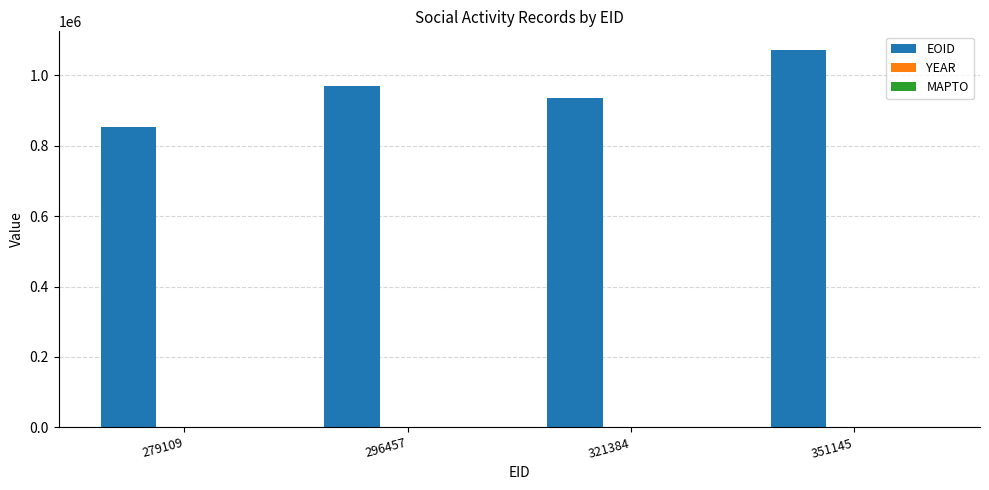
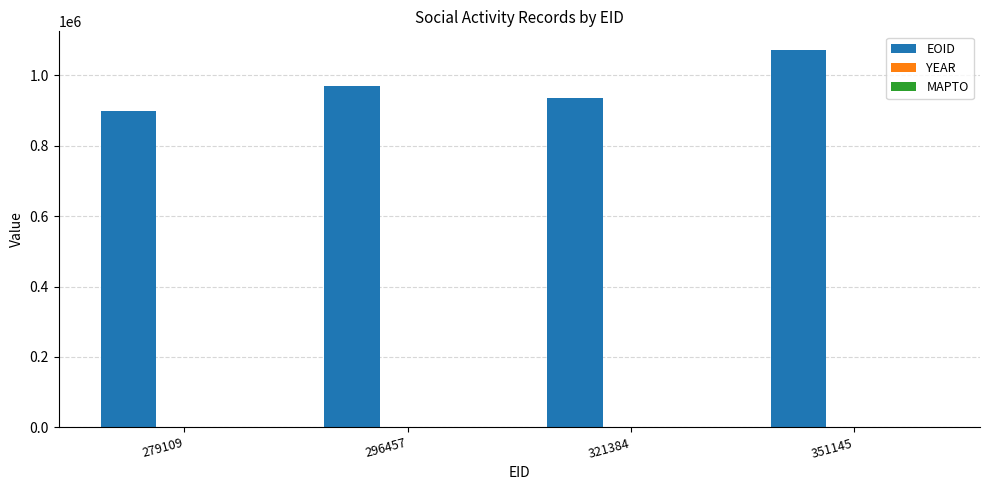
  {
    "EOID": {
-     "279109": 850000,
+     "279109": 900000,
      "296457": 970000,
      "321384": 940000,
      "351145": 1070000
    },
    "MAPTO": {
      "279109": 0,
      "296457": 0,
      "321384": 0,
      "351145": 0
    }
  }
